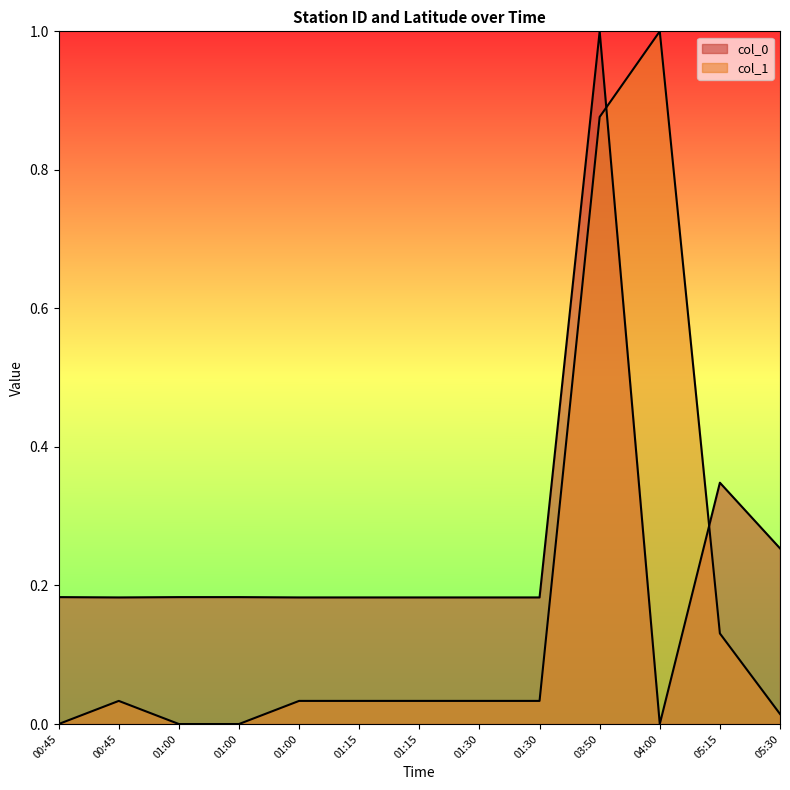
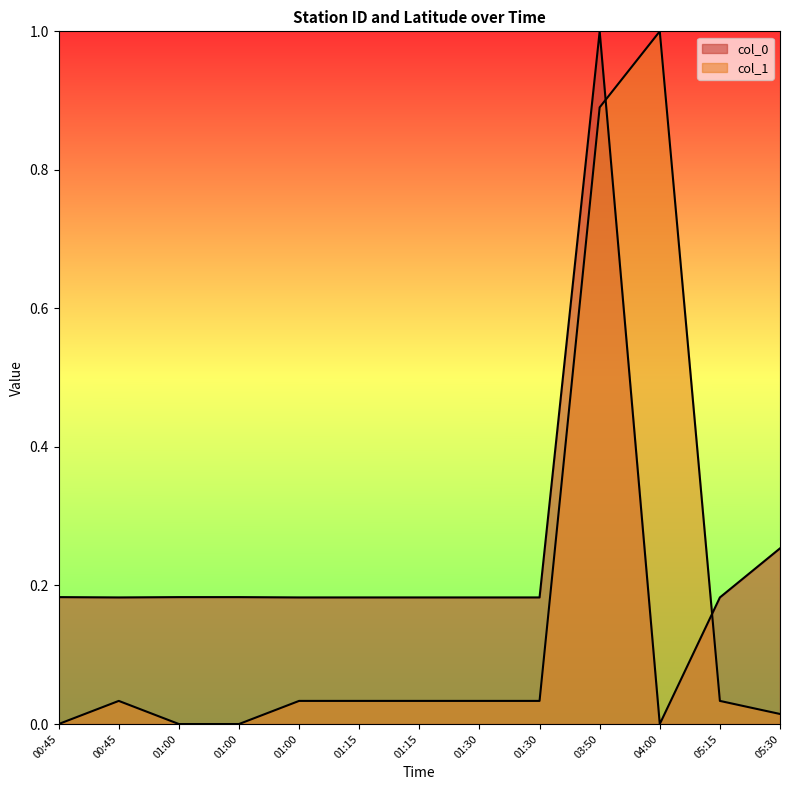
  {
    "col_0": {
      "03:50": 1.00,
      "04:00": 0.00,
-     "05:15": 0.35,
+     "05:15": 0.18,
      "05:30": 0.25
    },
    "col_1": {
-     "03:50": 0.88,
+     "03:50": 0.89,
      "04:00": 1.00,
-     "05:15": 0.13,
+     "05:15": 0.03,
      "05:30": 0.01
    }
  }
